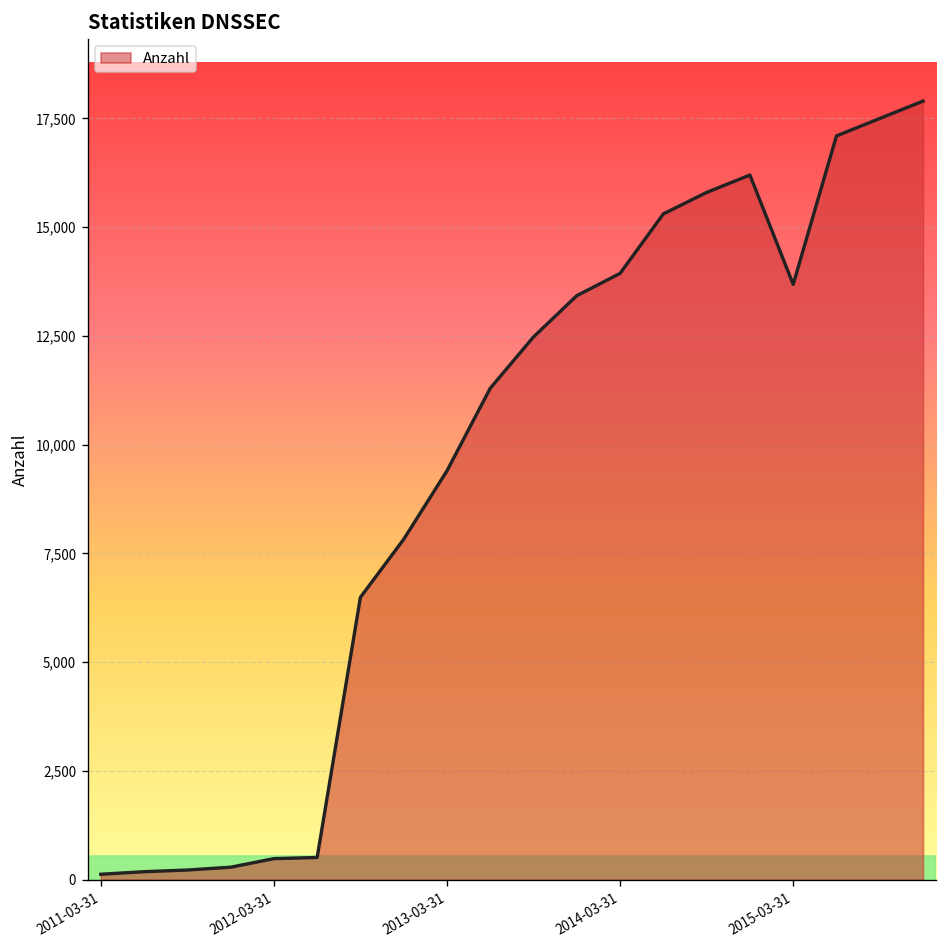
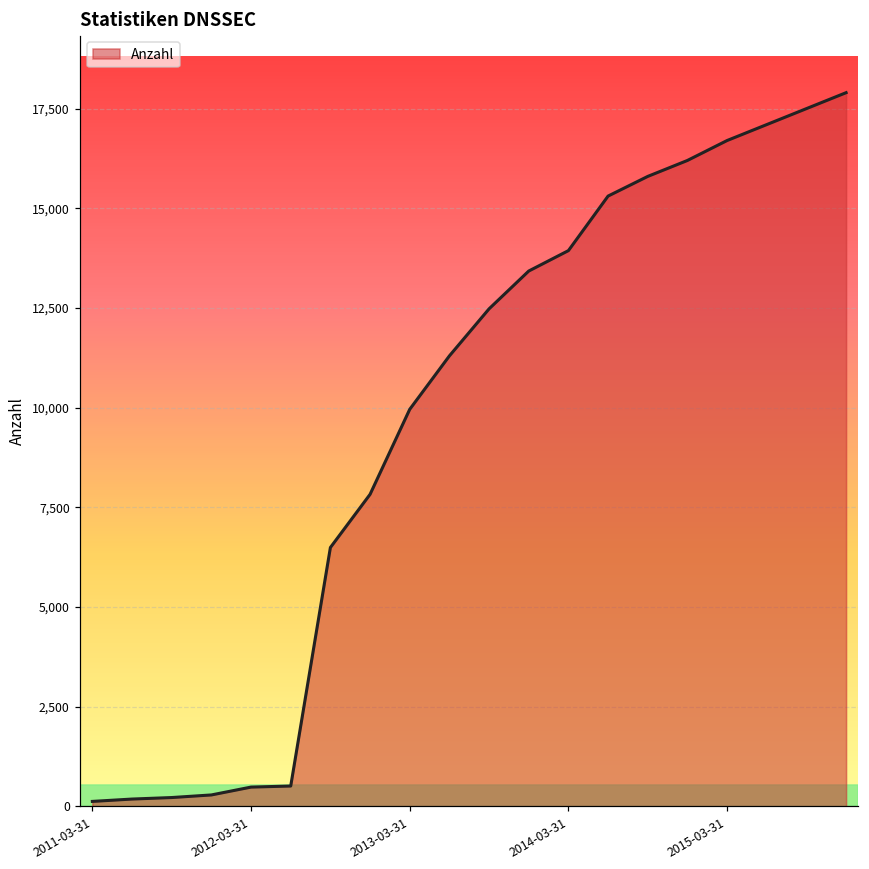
  {
-   "2013-03-31": "9,400",
+   "2013-03-31": "10,000",
    "2014-03-31": "13,900",
-   "2015-03-31": "13,700"
+   "2015-03-31": "16,700"
  }
